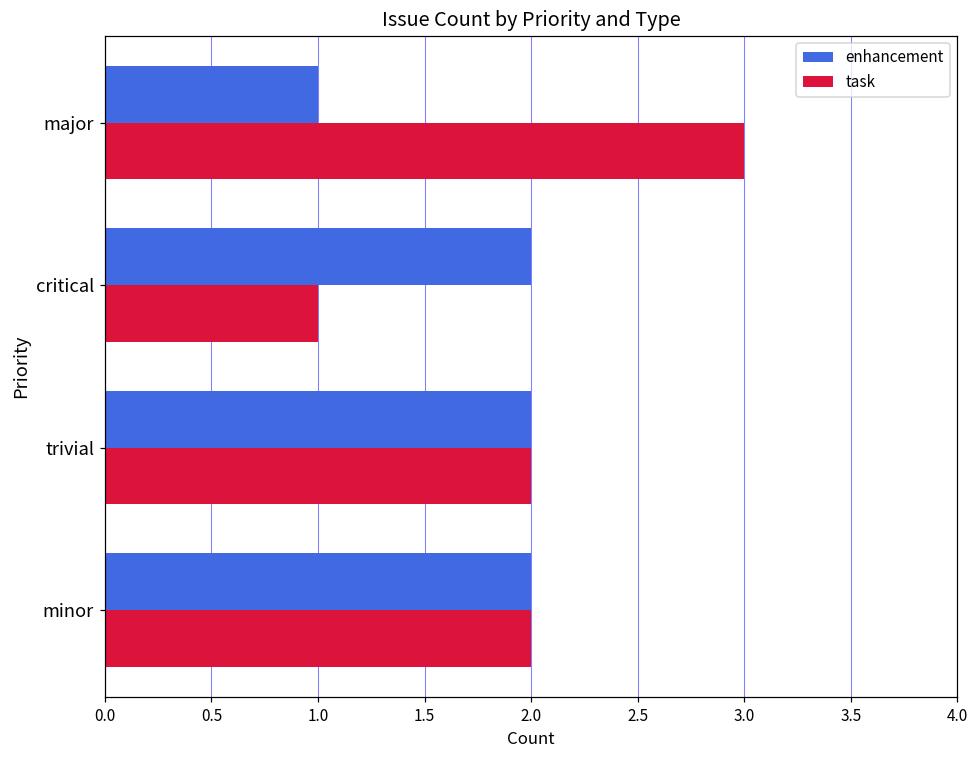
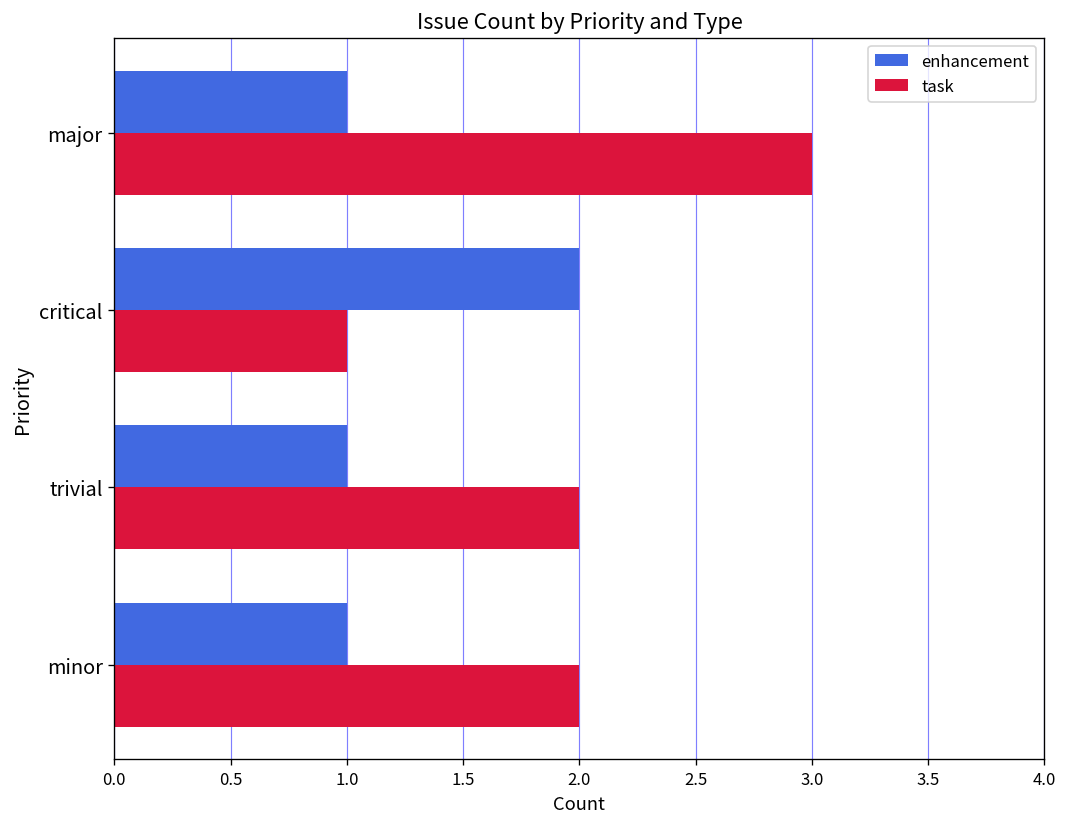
  {
    "enhancement": {
      "major": 1,
      "critical": 2,
-     "trivial": 2,
-     "minor": 2
+     "trivial": 1,
+     "minor": 1
    },
    "task": {
      "major": 3,
      "critical": 1,
      "trivial": 2,
      "minor": 2
    }
  }
